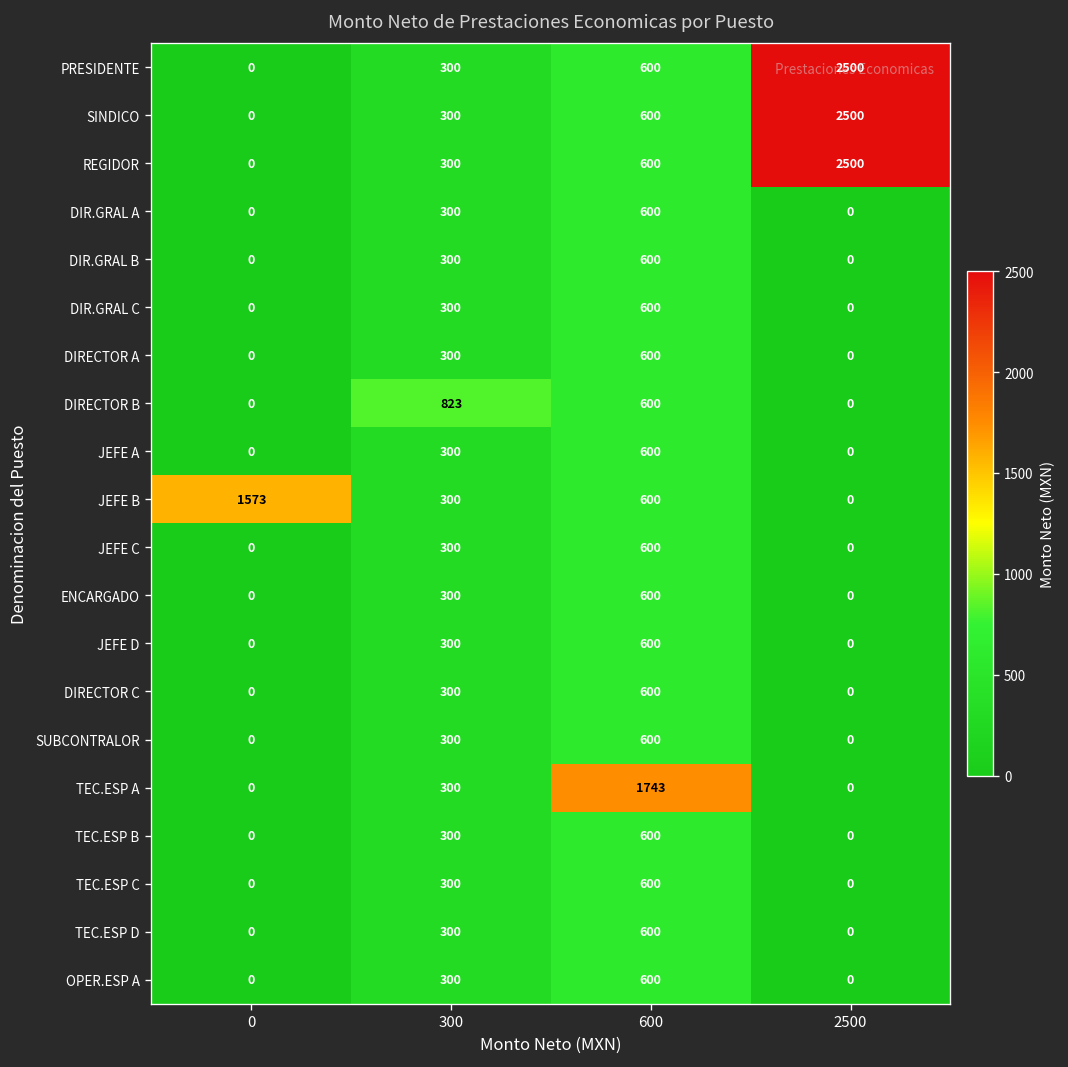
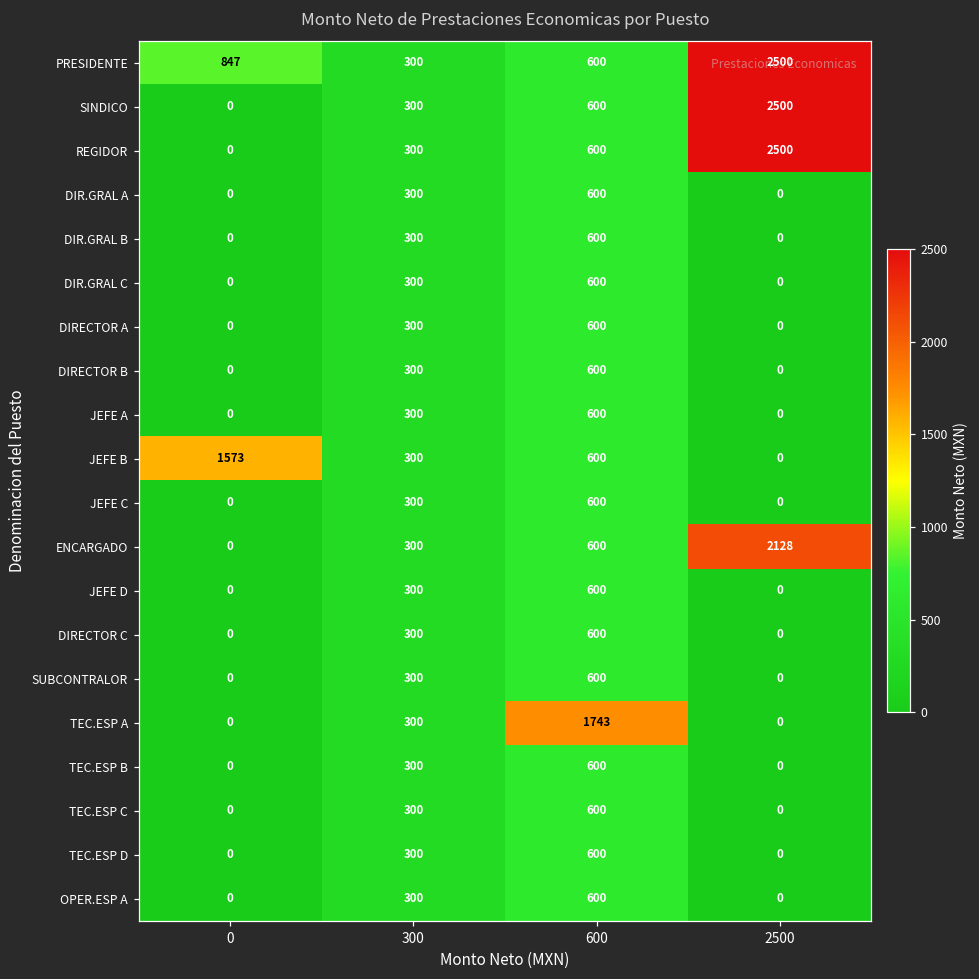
  {
    "PRESIDENTE": {
-     "0": 0,
+     "0": 847,
      "300": 300,
      "600": 600
    },
    "SINDICO": {
      "0": 0,
      "300": 300,
      "600": 600,
      "2500": 2500
    },
    "REGIDOR": {
      "0": 0,
      "300": 300,
      "600": 600,
      "2500": 2500
    },
    "DIR.GRAL A": {
      "0": 0,
      "300": 300,
      "600": 600,
      "2500": 0
    },
    "DIR.GRAL B": {
      "0": 0,
      "300": 300,
      "600": 600,
      "2500": 0
    },
    "DIR.GRAL C": {
      "0": 0,
      "300": 300,
      "600": 600,
      "2500": 0
    },
    "DIRECTOR A": {
      "0": 0,
      "300": 300,
      "600": 600,
      "2500": 0
    },
    "DIRECTOR B": {
      "0": 0,
-     "300": 823,
+     "300": 300,
      "600": 600,
      "2500": 0
    },
    "JEFE A": {
      "0": 0,
      "300": 300,
      "600": 600,
      "2500": 0
    },
    "JEFE B": {
      "0": 1573,
      "300": 300,
      "600": 600,
      "2500": 0
    },
    "JEFE C": {
      "0": 0,
      "300": 300,
      "600": 600,
      "2500": 0
    },
    "ENCARGADO": {
      "0": 0,
      "300": 300,
      "600": 600,
-     "2500": 0
+     "2500": 2128
    },
    "JEFE D": {
      "0": 0,
      "300": 300,
      "600": 600,
      "2500": 0
    },
    "DIRECTOR C": {
      "0": 0,
      "300": 300,
      "600": 600,
      "2500": 0
    },
    "SUBCONTRALOR": {
      "0": 0,
      "300": 300,
      "600": 600,
      "2500": 0
    },
    "TEC.ESP A": {
      "0": 0,
      "300": 300,
      "600": 1743,
      "2500": 0
    },
    "TEC.ESP B": {
      "0": 0,
      "300": 300,
      "600": 600,
      "2500": 0
    },
    "TEC.ESP C": {
      "0": 0,
      "300": 300,
      "600": 600,
      "2500": 0
    },
    "TEC.ESP D": {
      "0": 0,
      "300": 300,
      "600": 600,
      "2500": 0
    },
    "OPER.ESP A": {
      "0": 0,
      "300": 300,
      "600": 600,
      "2500": 0
    }
  }
